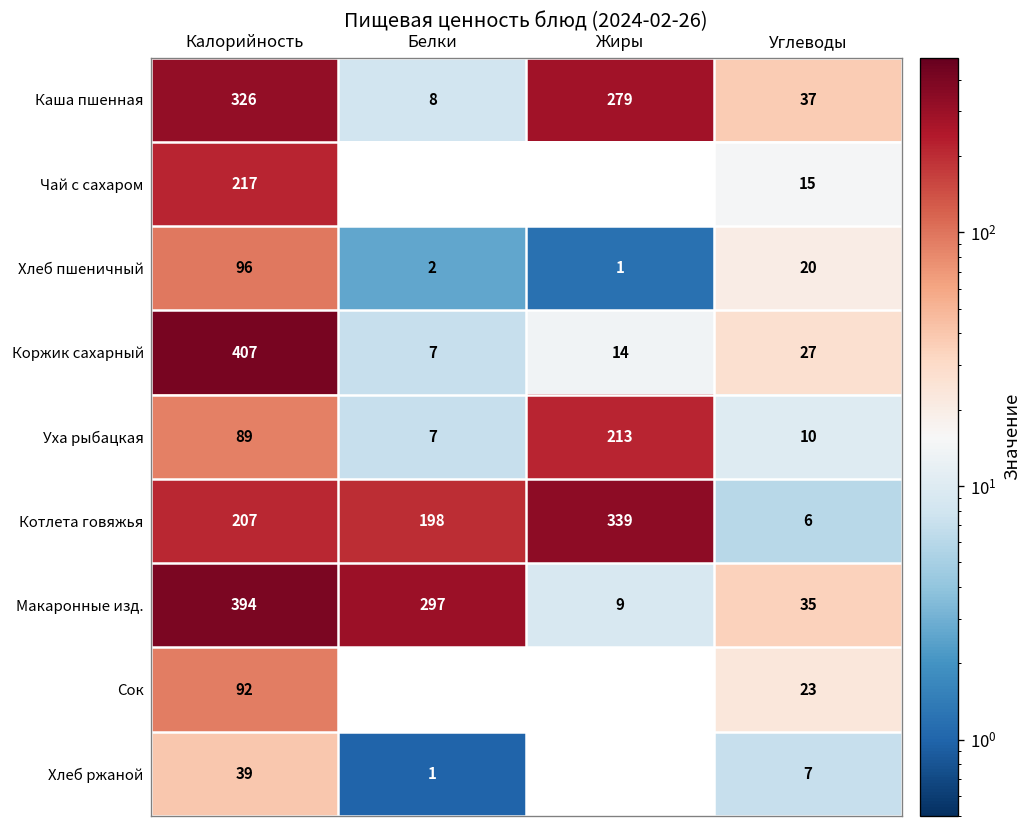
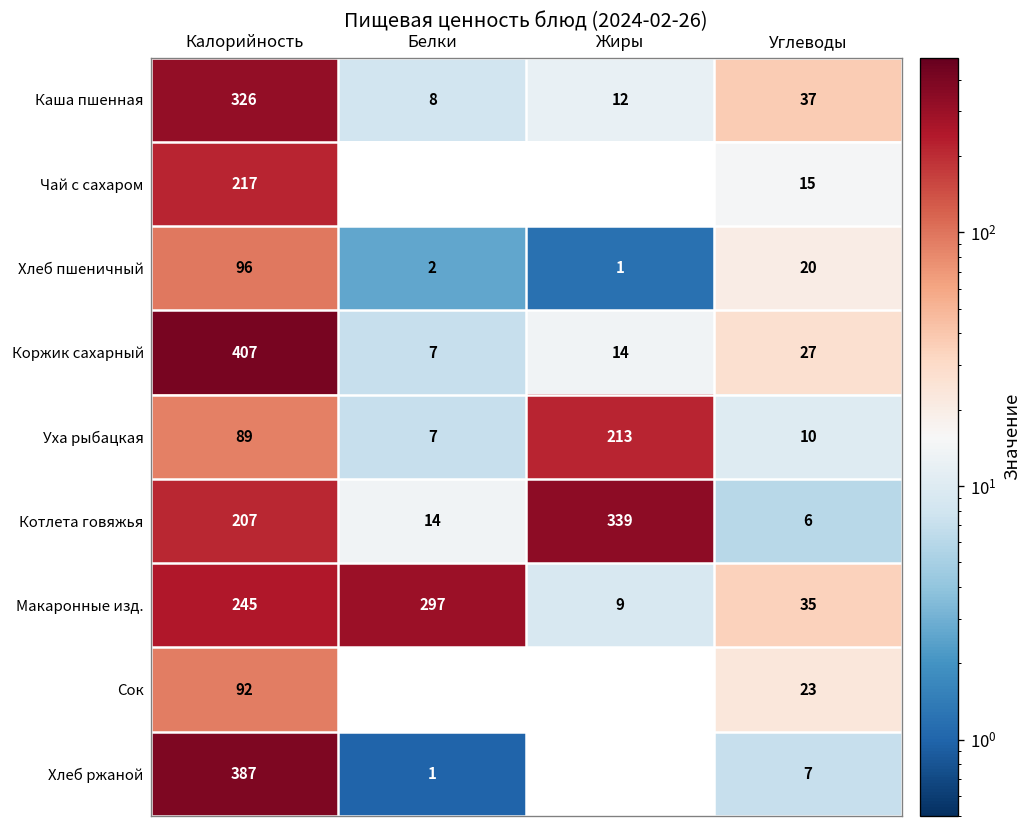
  {
    "Каша пшенная": {
      "Калорийность": 326,
      "Белки": 8,
-     "Жиры": 279,
+     "Жиры": 12,
      "Углеводы": 37
    },
    "Чай с сахаром": {
      "Калорийность": 217,
      "Углеводы": 15
    },
    "Хлеб пшеничный": {
      "Калорийность": 96,
      "Белки": 2,
      "Жиры": 1,
      "Углеводы": 20
    },
    "Коржик сахарный": {
      "Калорийность": 407,
      "Белки": 7,
      "Жиры": 14,
      "Углеводы": 27
    },
    "Уха рыбацкая": {
      "Калорийность": 89,
      "Белки": 7,
      "Жиры": 213,
      "Углеводы": 10
    },
    "Котлета говяжья": {
      "Калорийность": 207,
-     "Белки": 198,
+     "Белки": 14,
      "Жиры": 339,
      "Углеводы": 6
    },
    "Макаронные изд.": {
-     "Калорийность": 394,
+     "Калорийность": 245,
      "Белки": 297,
      "Жиры": 9,
      "Углеводы": 35
    },
    "Сок": {
      "Калорийность": 92,
      "Углеводы": 23
    },
    "Хлеб ржаной": {
-     "Калорийность": 39,
+     "Калорийность": 387,
      "Белки": 1,
      "Углеводы": 7
    }
  }
